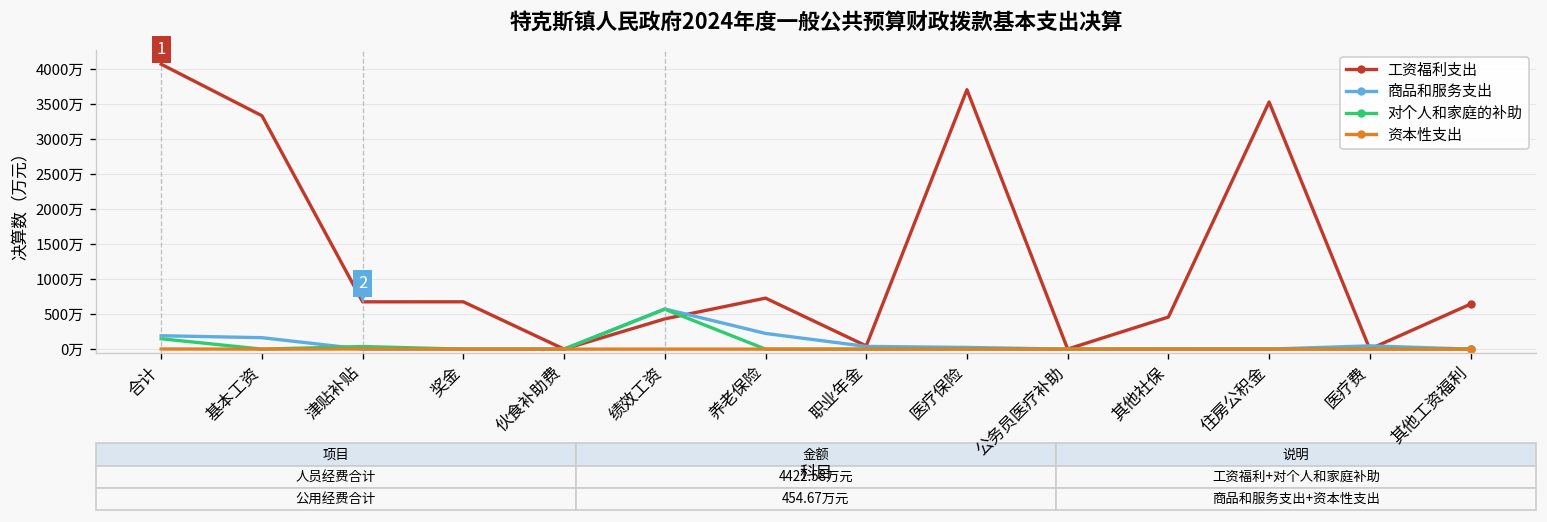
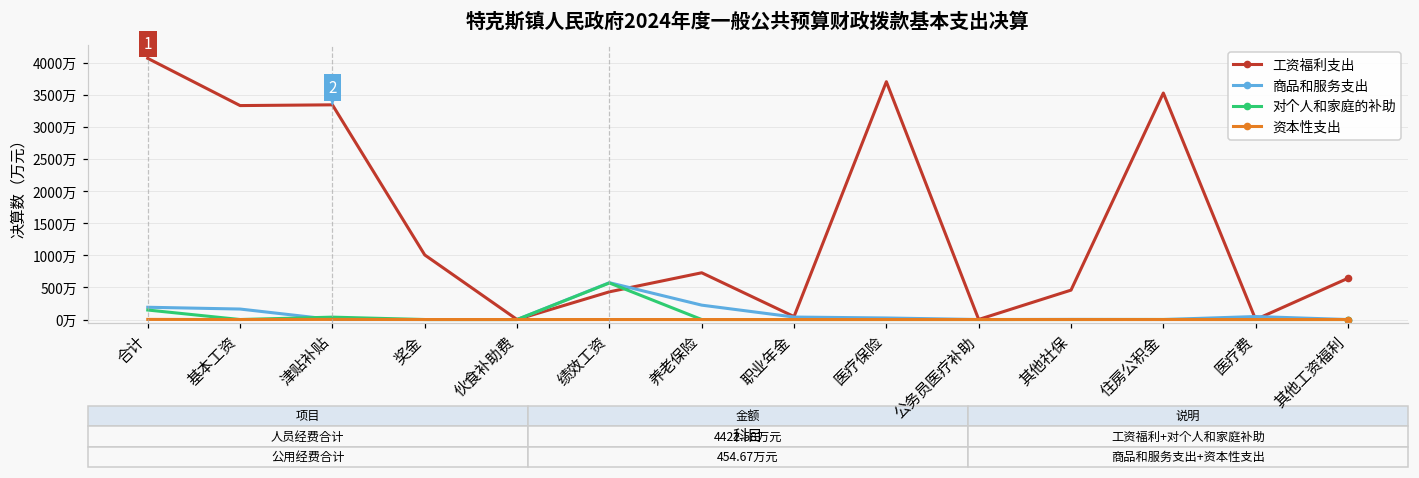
  {
    "工资福利支出": {
      "基本工资": "3300万",
-     "津贴补贴": "700万",
-     "奖金": "700万",
+     "津贴补贴": "3400万",
+     "奖金": "1000万",
      "绩效工资": "400万",
      "养老保险": "700万",
      "医疗保险": "3700万",
      "其他社保": "500万",
      "住房公积金": "3500万",
      "其他工资福利": "600万"
    },
    "商品和服务支出": {
      "基本工资": "200万",
      "养老保险": "200万",
      "医疗费": "0万"
    },
    "资本性支出": {
      "合计": "0万",
      "绩效工资": "0万"
    }
  }
